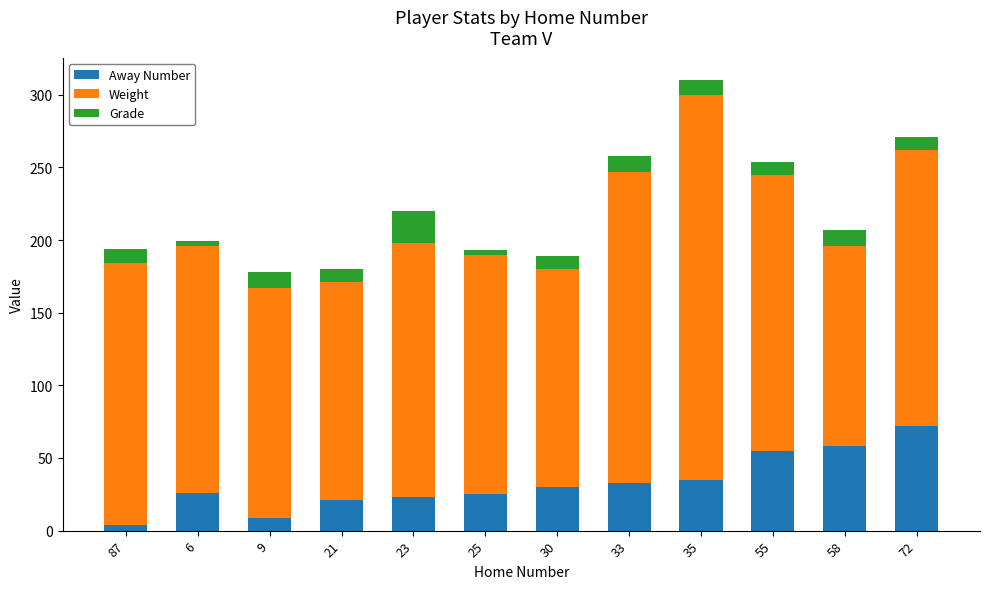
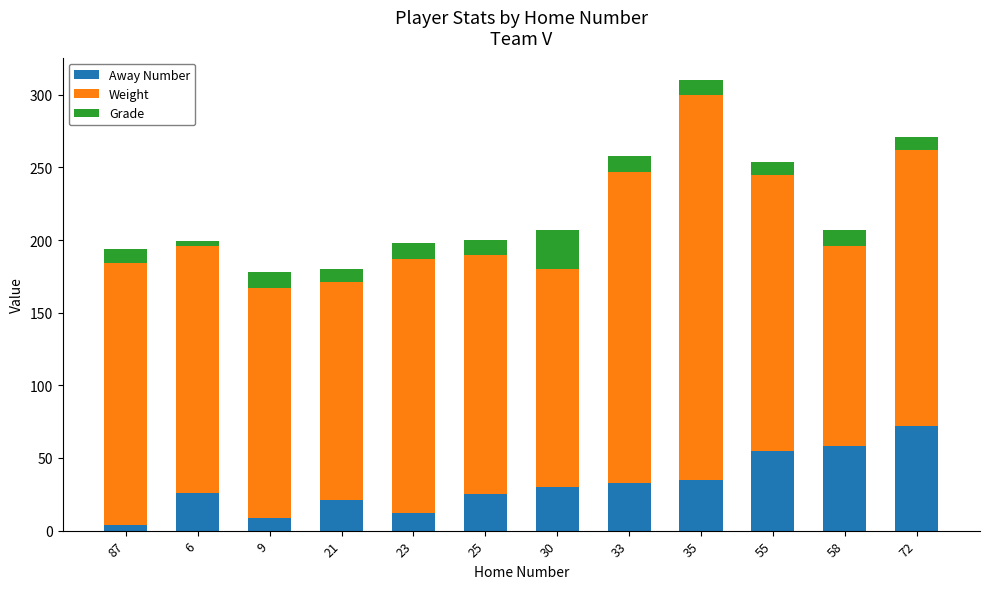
  {
    "Away Number": {
      "87": 4,
      "6": 26,
      "9": 9,
      "21": 21,
-     "23": 23,
+     "23": 12,
      "25": 25,
      "30": 30,
      "33": 33,
      "35": 35,
      "55": 55,
      "58": 58,
      "72": 72
    },
    "Weight": {
      "87": 180,
      "6": 170,
      "9": 158,
      "21": 150,
      "23": 175,
      "25": 165,
      "30": 150,
      "33": 214,
      "35": 265,
      "55": 190,
      "58": 138,
      "72": 190
    },
    "Grade": {
      "87": 10,
      "6": 3,
      "9": 11,
      "21": 9,
-     "23": 22,
-     "25": 3,
-     "30": 9,
+     "23": 11,
+     "25": 10,
+     "30": 27,
      "33": 11,
      "35": 10,
      "55": 9,
      "58": 11,
      "72": 9
    }
  }
